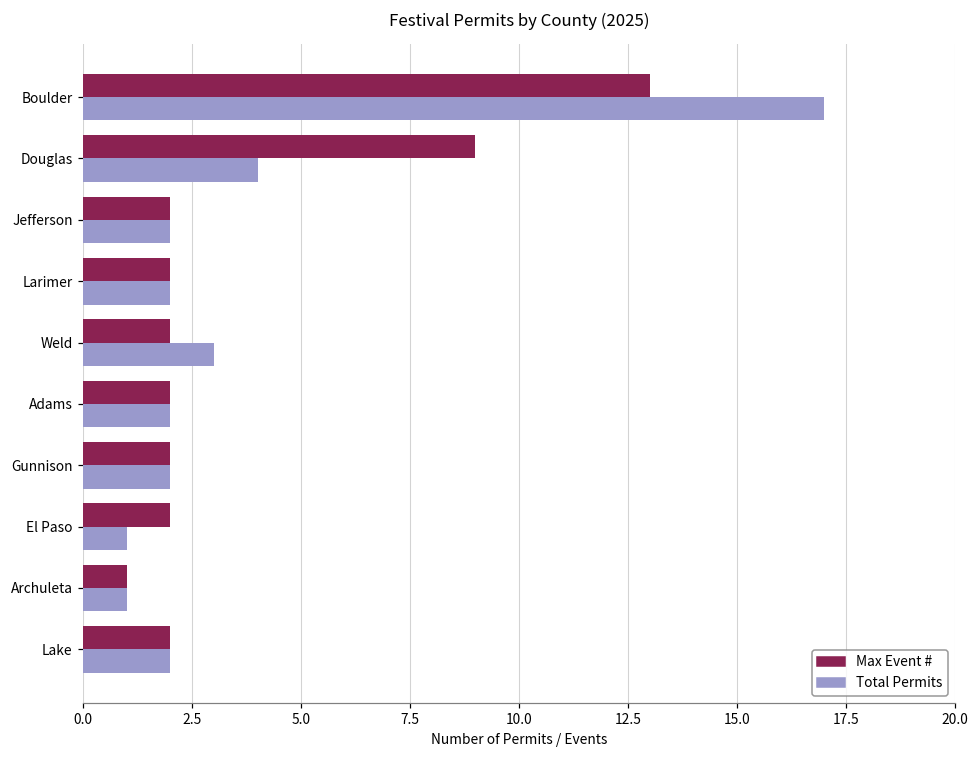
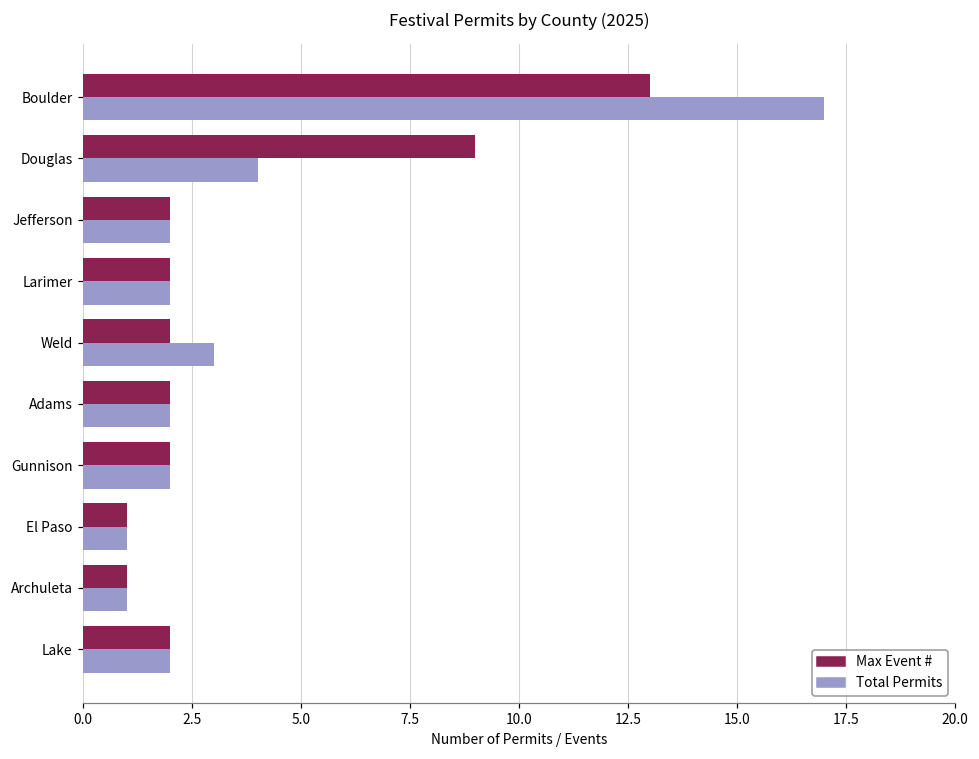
  {
    "Total Permits": {
      "Boulder": 17,
      "Douglas": 4,
      "Jefferson": 2,
      "Larimer": 2,
      "Weld": 3,
      "Adams": 2,
      "Gunnison": 2,
      "El Paso": 1,
      "Archuleta": 1,
      "Lake": 2
    },
    "Max Event #": {
      "Boulder": 13,
      "Douglas": 9,
      "Jefferson": 2,
      "Larimer": 2,
      "Weld": 2,
      "Adams": 2,
      "Gunnison": 2,
-     "El Paso": 2,
+     "El Paso": 1,
      "Archuleta": 1,
      "Lake": 2
    }
  }
